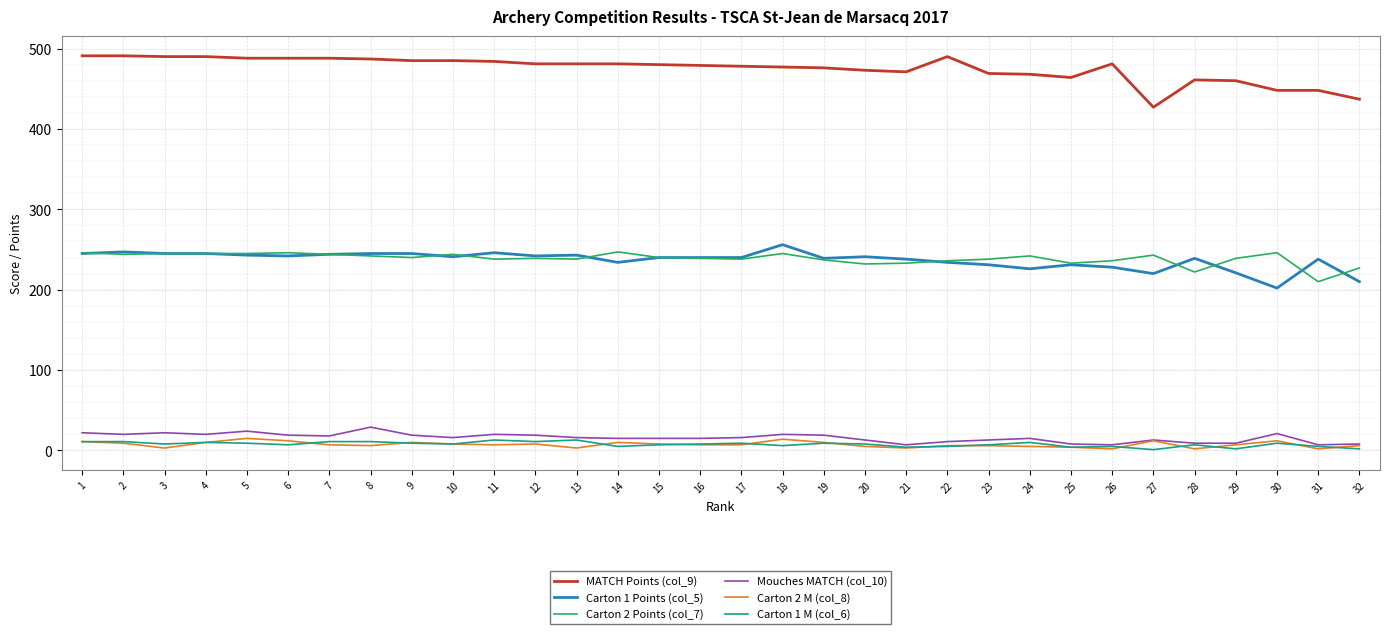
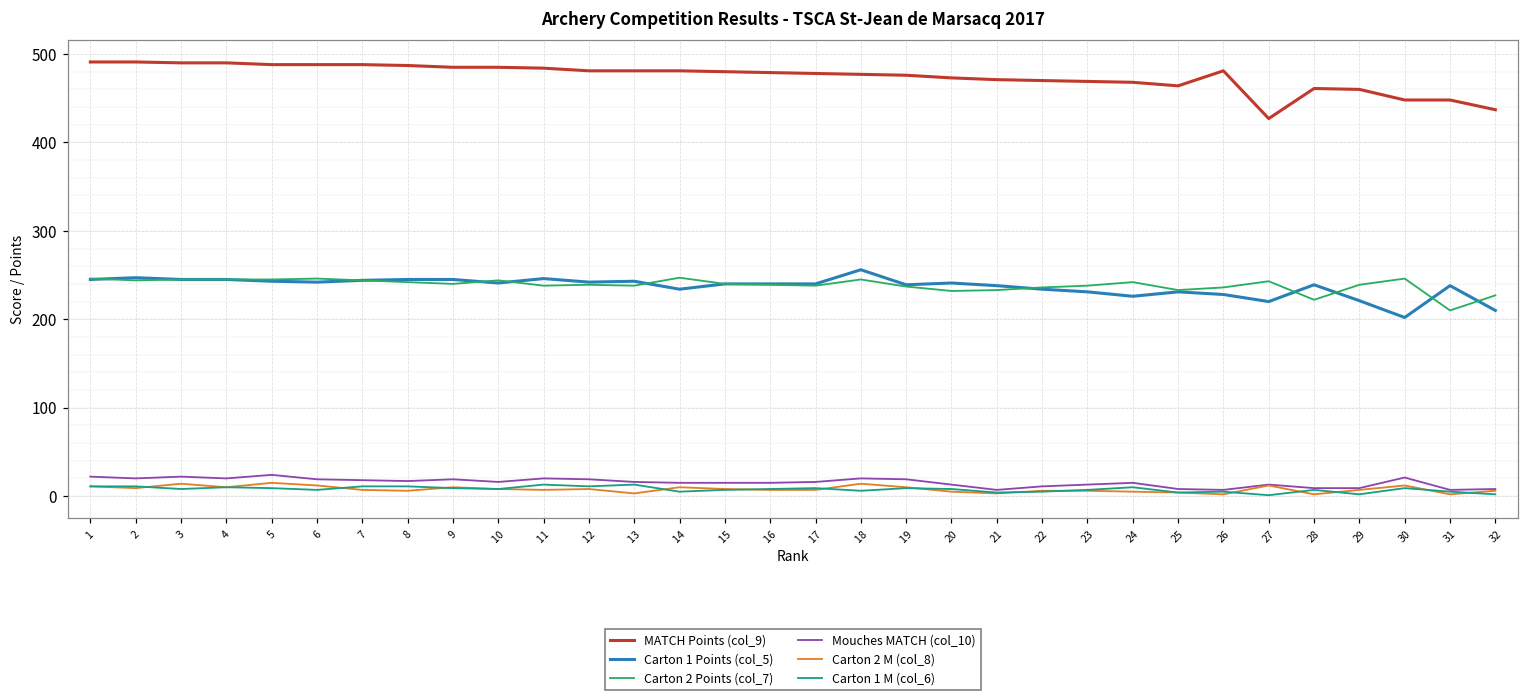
  {
    "MATCH Points (col_9)": {
      "1": 490,
      "2": 490,
      "3": 490,
      "4": 490,
      "5": 490,
      "6": 490,
      "7": 490,
      "8": 490,
      "9": 490,
      "10": 490,
      "11": 480,
      "12": 480,
      "13": 480,
      "14": 480,
      "15": 480,
      "16": 480,
      "17": 480,
      "18": 480,
      "19": 480,
      "20": 470,
      "21": 470,
-     "22": 490,
+     "22": 470,
      "23": 470,
      "24": 470,
      "25": 460,
      "26": 480,
      "27": 430,
      "28": 460,
      "29": 460,
      "30": 450,
      "31": 450,
      "32": 440
    },
    "Carton 1 Points (col_5)": {
      "6": 240,
      "9": 250,
      "11": 250,
      "13": 240,
      "14": 230,
      "18": 260,
      "20": 240,
      "21": 240,
      "23": 230,
      "24": 230,
      "26": 230,
      "27": 220,
      "28": 240,
      "29": 220,
      "30": 200,
      "31": 240,
      "32": 210
    },
    "Mouches MATCH (col_10)": {
      "1": 20,
      "2": 20,
      "3": 20,
      "4": 20,
      "5": 20,
      "6": 20,
      "7": 20,
-     "8": 30,
+     "8": 20,
      "9": 20,
      "10": 20,
      "11": 20,
      "12": 20,
      "14": 20,
      "15": 20,
      "16": 20,
      "17": 20,
      "18": 20,
      "19": 20,
      "20": 10,
      "22": 10,
      "23": 10,
      "24": 20,
      "25": 10,
      "30": 20
    },
    "Carton 2 M (col_8)": {
-     "3": 0,
+     "3": 10,
      "5": 20,
      "6": 10,
      "7": 10,
      "8": 10,
      "11": 10,
      "13": 0,
      "14": 10,
      "18": 10,
      "24": 10,
      "28": 0
    }
  }
